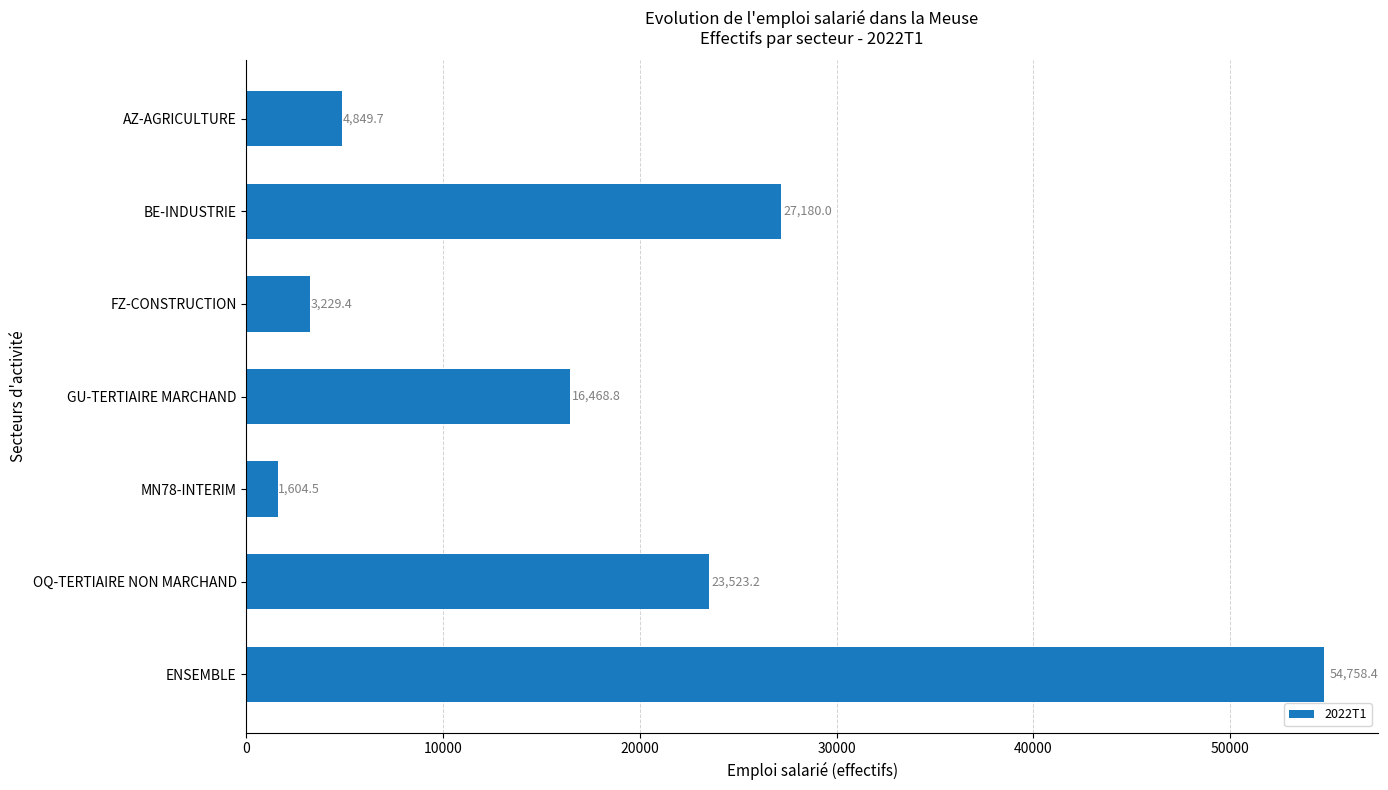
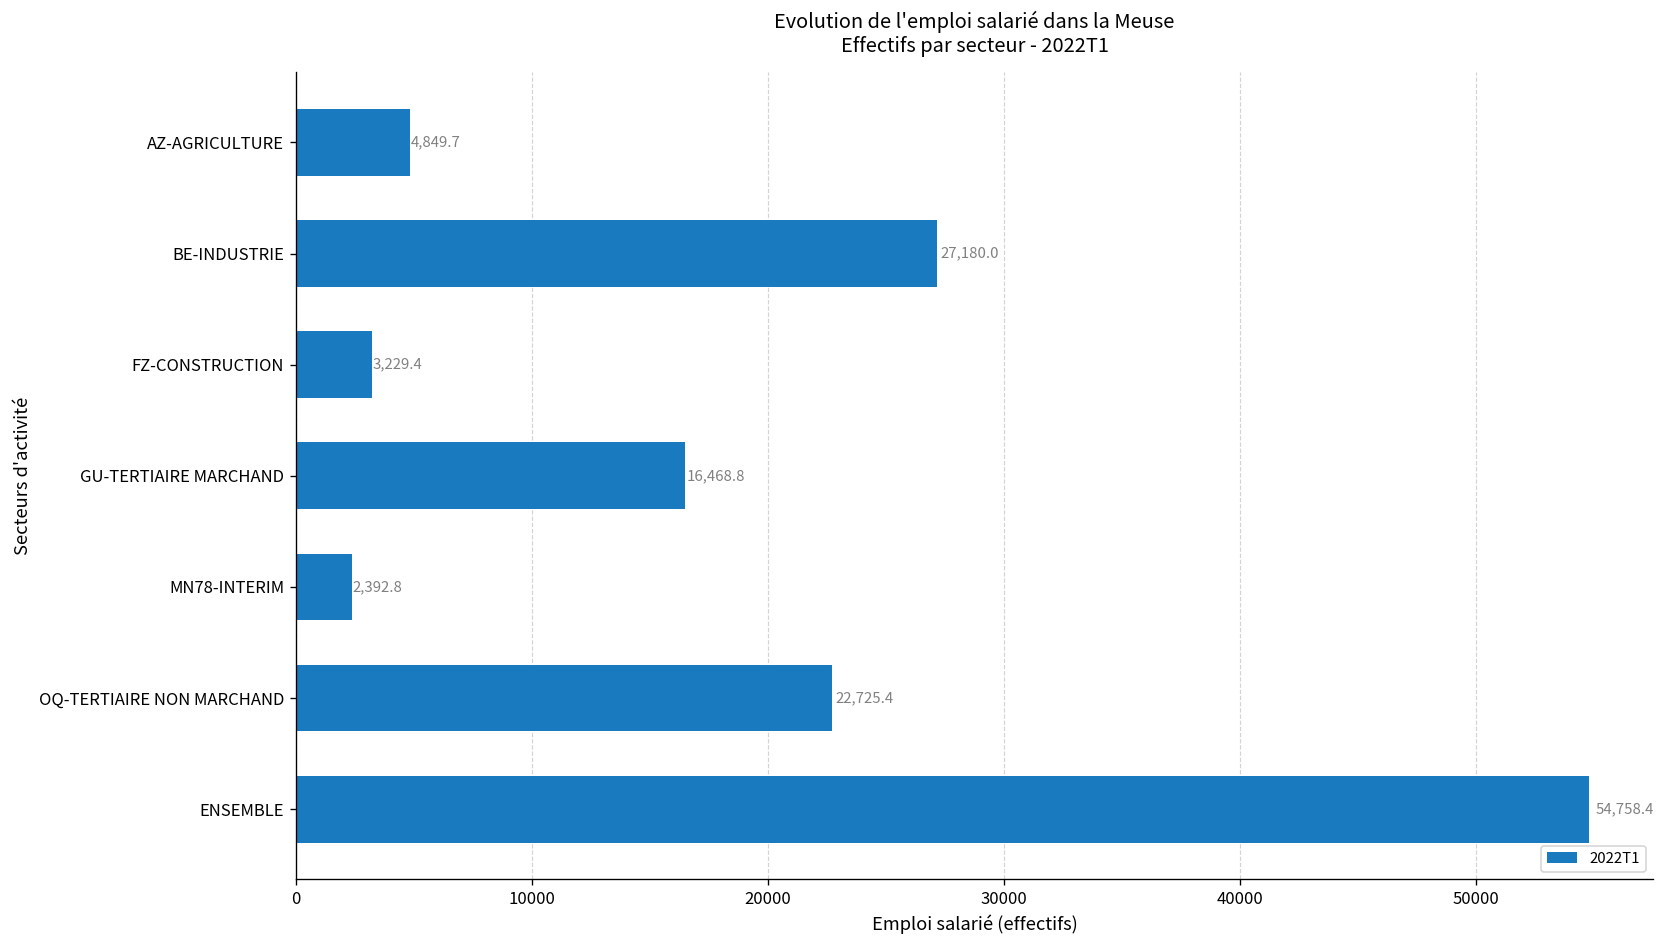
  {
    "AZ-AGRICULTURE": "4,849.7",
    "BE-INDUSTRIE": "27,180.0",
    "FZ-CONSTRUCTION": "3,229.4",
    "GU-TERTIAIRE MARCHAND": "16,468.8",
-   "MN78-INTERIM": "1,604.5",
-   "OQ-TERTIAIRE NON MARCHAND": "23,523.2",
+   "MN78-INTERIM": "2,392.8",
+   "OQ-TERTIAIRE NON MARCHAND": "22,725.4",
    "ENSEMBLE": "54,758.4"
  }
